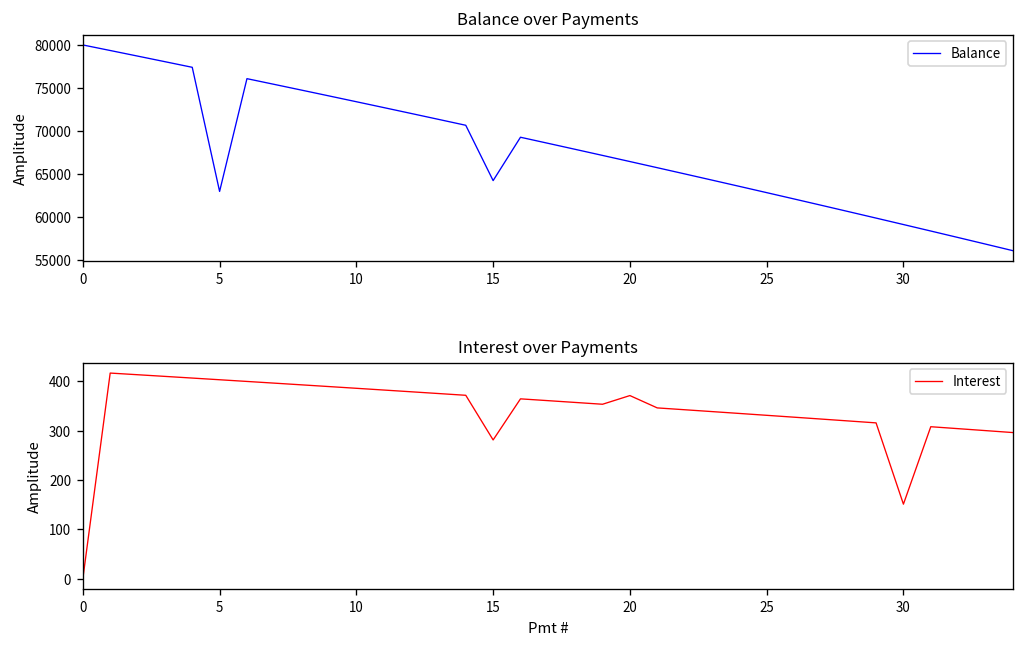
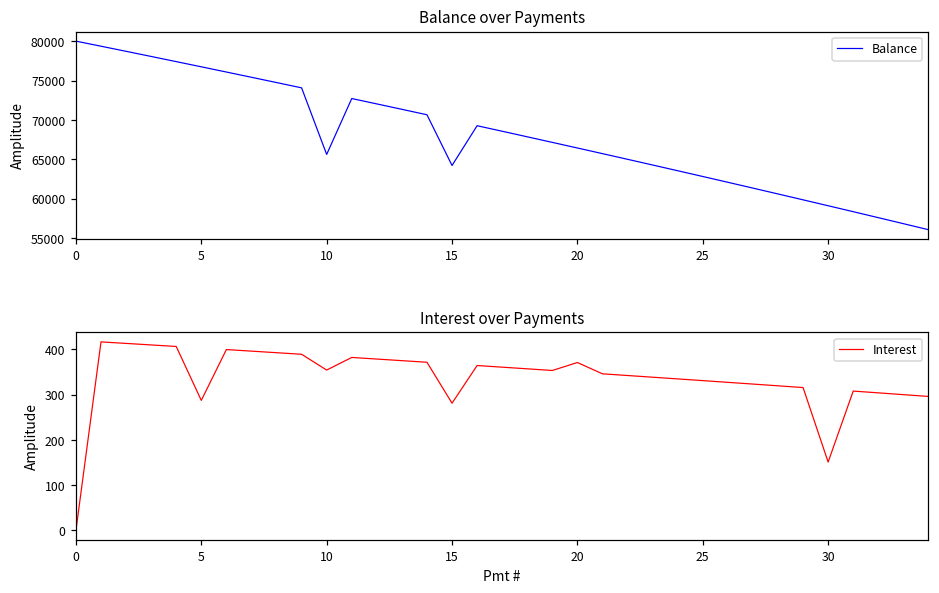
  {
    "Balance over Payments": {
      "0": 80000,
-     "5": 63000,
-     "10": 73000,
+     "5": 77000,
+     "10": 66000,
      "15": 64000,
      "20": 66000,
      "25": 63000,
      "30": 59000
    },
    "Interest over Payments": {
      "0": 0,
-     "5": 400,
-     "10": 390,
+     "5": 290,
+     "10": 350,
      "15": 280,
      "20": 370,
      "25": 330,
      "30": 150
    }
  }
